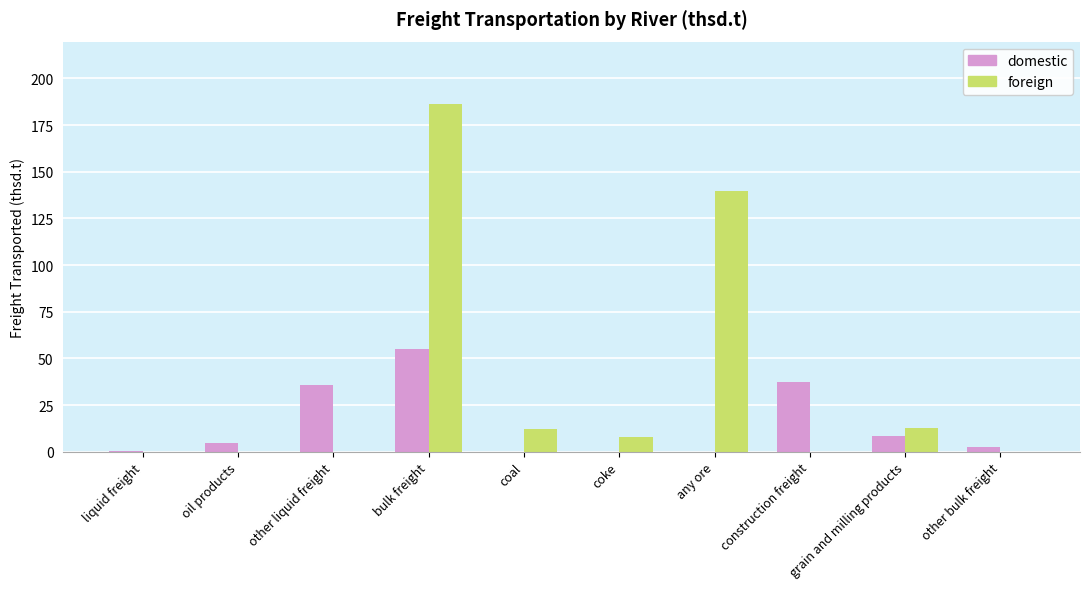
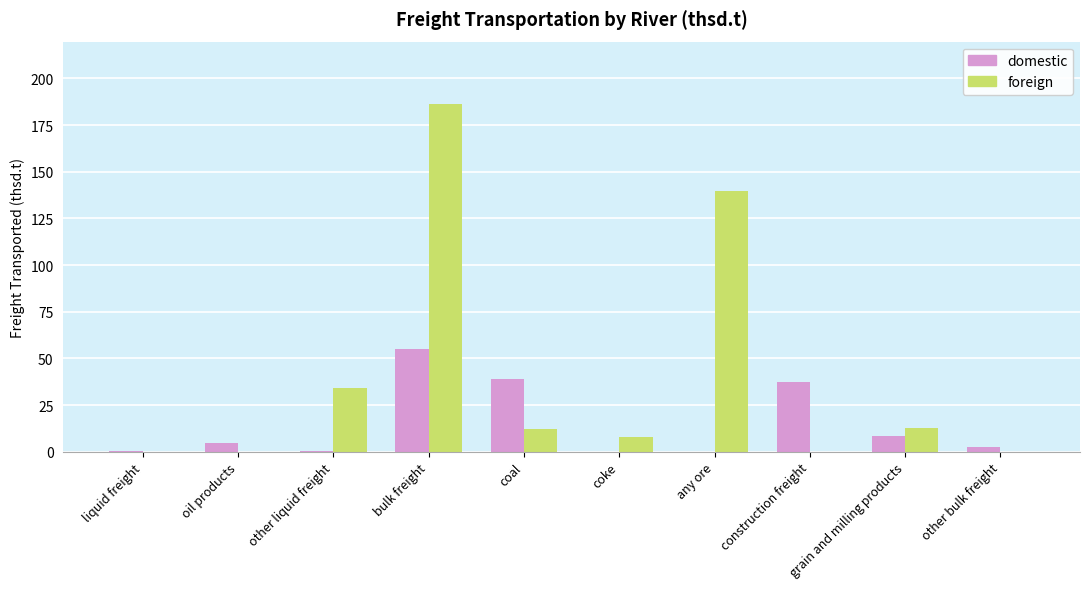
  {
    "domestic": {
      "oil products": 5,
-     "other liquid freight": 36,
+     "other liquid freight": 0,
      "bulk freight": 55,
-     "coal": 0,
+     "coal": 39,
      "coke": 0,
      "any ore": 0,
      "construction freight": 38,
      "grain and milling products": 9,
      "other bulk freight": 3
    },
    "foreign": {
      "liquid freight": 0,
      "oil products": 0,
-     "other liquid freight": 0,
+     "other liquid freight": 34,
      "bulk freight": 186,
      "coal": 12,
      "coke": 8,
      "any ore": 140,
      "construction freight": 0,
      "grain and milling products": 13,
      "other bulk freight": 0
    }
  }
